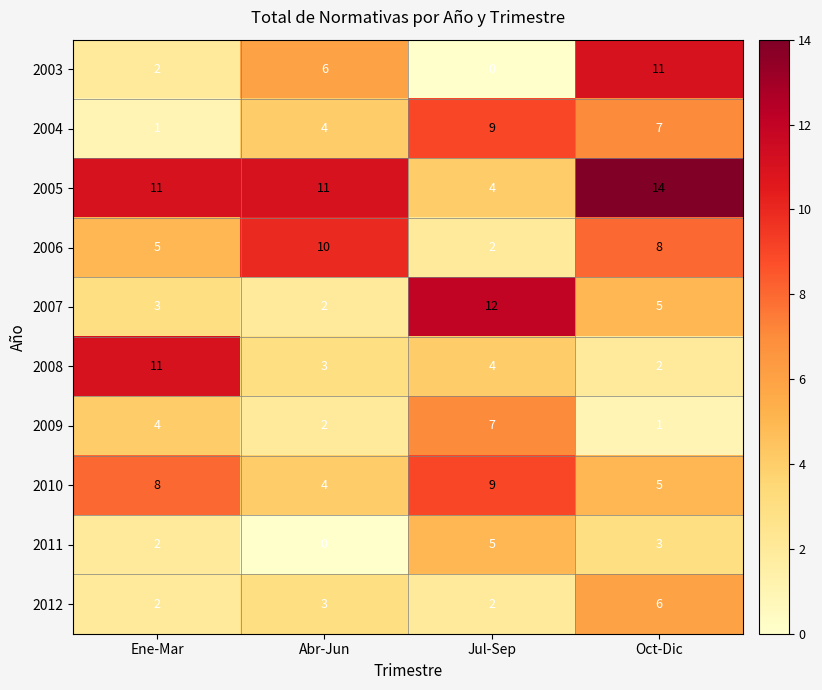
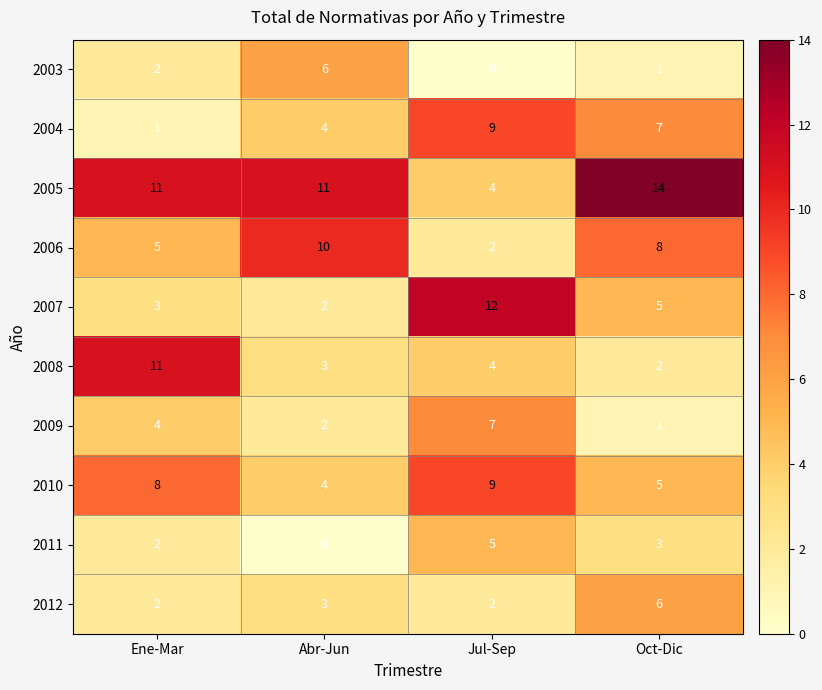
  {
    "2003": {
      "Ene-Mar": 2,
      "Abr-Jun": 6,
      "Jul-Sep": 0,
-     "Oct-Dic": 11
+     "Oct-Dic": 1
    },
    "2004": {
      "Ene-Mar": 1,
      "Abr-Jun": 4,
      "Jul-Sep": 9,
      "Oct-Dic": 7
    },
    "2005": {
      "Ene-Mar": 11,
      "Abr-Jun": 11,
      "Jul-Sep": 4,
      "Oct-Dic": 14
    },
    "2006": {
      "Ene-Mar": 5,
      "Abr-Jun": 10,
      "Jul-Sep": 2,
      "Oct-Dic": 8
    },
    "2007": {
      "Ene-Mar": 3,
      "Abr-Jun": 2,
      "Jul-Sep": 12,
      "Oct-Dic": 5
    },
    "2008": {
      "Ene-Mar": 11,
      "Abr-Jun": 3,
      "Jul-Sep": 4,
      "Oct-Dic": 2
    },
    "2009": {
      "Ene-Mar": 4,
      "Abr-Jun": 2,
      "Jul-Sep": 7,
      "Oct-Dic": 1
    },
    "2010": {
      "Ene-Mar": 8,
      "Abr-Jun": 4,
      "Jul-Sep": 9,
      "Oct-Dic": 5
    },
    "2011": {
      "Ene-Mar": 2,
      "Abr-Jun": 0,
      "Jul-Sep": 5,
      "Oct-Dic": 3
    },
    "2012": {
      "Ene-Mar": 2,
      "Abr-Jun": 3,
      "Jul-Sep": 2,
      "Oct-Dic": 6
    }
  }
